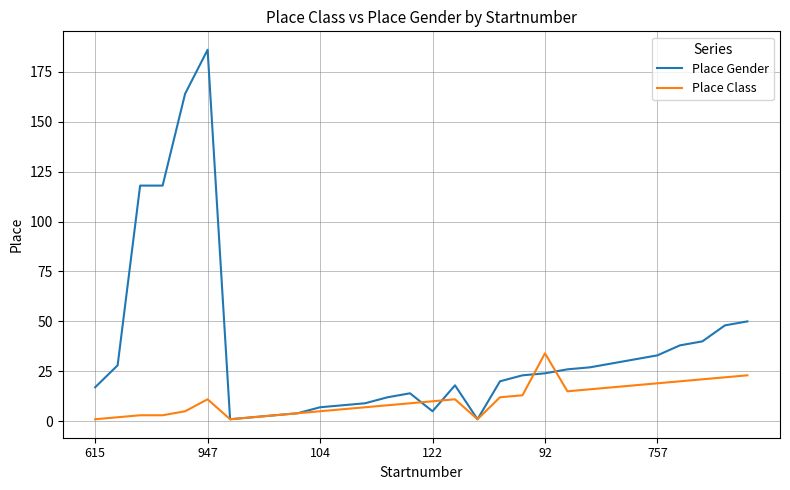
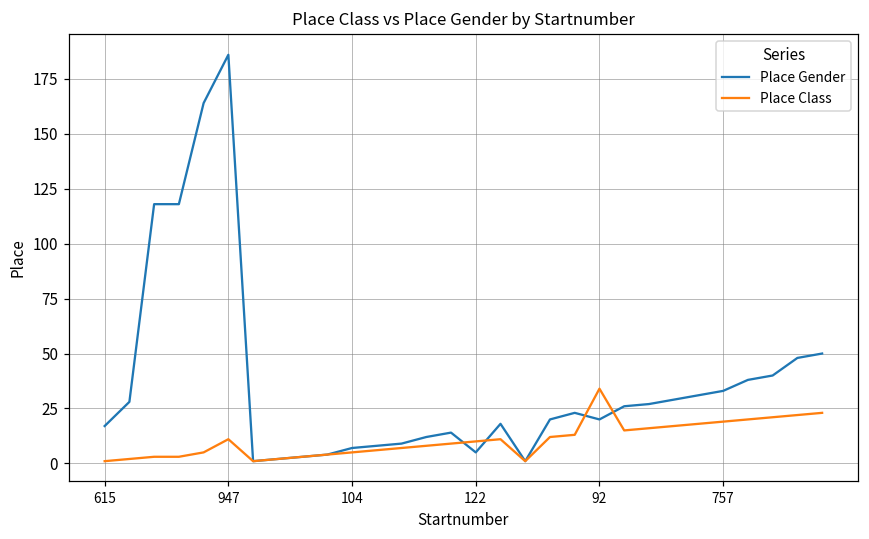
  {
    "Place Gender": {
      "615": 17,
      "947": 186,
      "104": 7,
      "122": 5,
-     "92": 24,
+     "92": 20,
      "757": 33
    },
    "Place Class": {
      "615": 1,
      "947": 11,
      "104": 5,
      "122": 10,
      "92": 34,
      "757": 19
    }
  }
